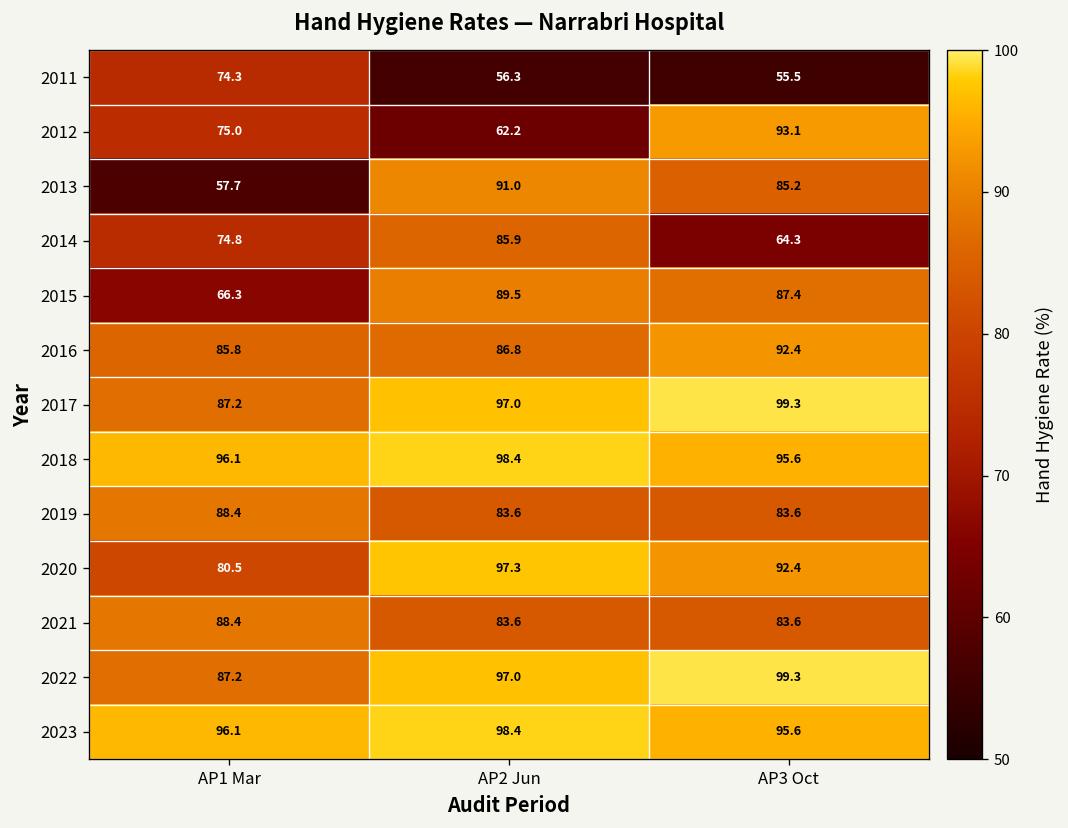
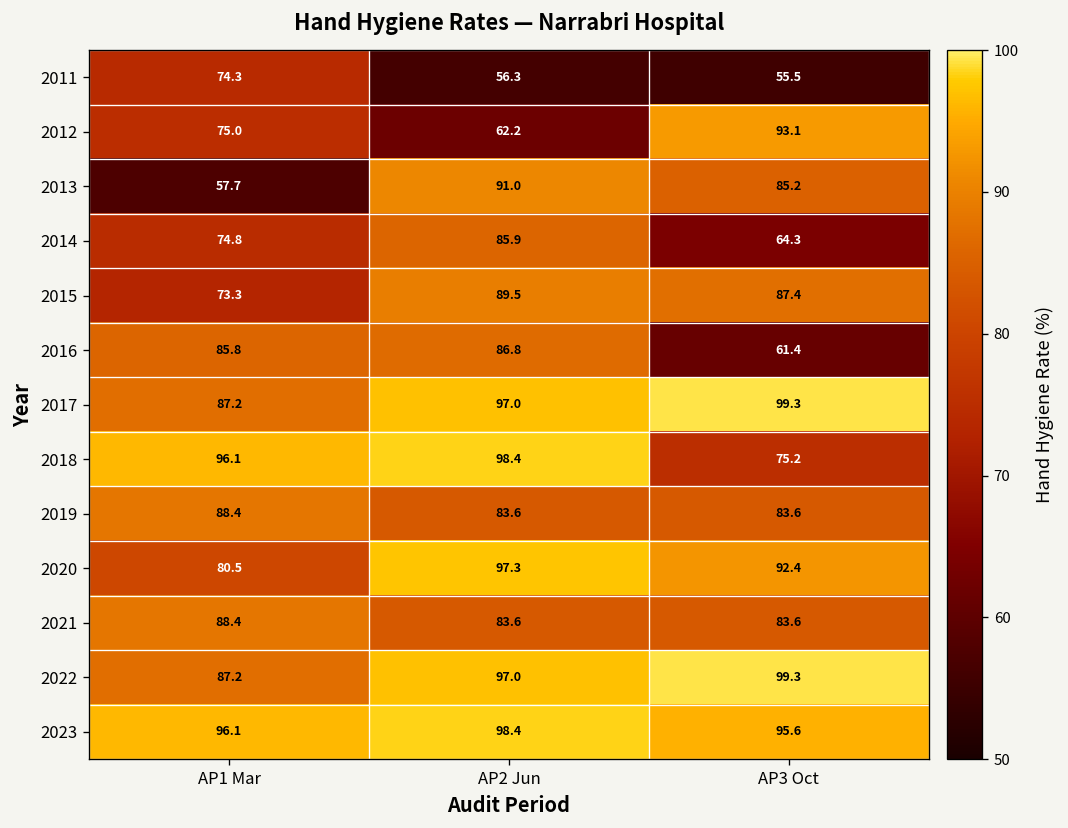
  {
    "2011": {
      "AP1 Mar": 74.3,
      "AP2 Jun": 56.3,
      "AP3 Oct": 55.5
    },
    "2012": {
      "AP1 Mar": 75.0,
      "AP2 Jun": 62.2,
      "AP3 Oct": 93.1
    },
    "2013": {
      "AP1 Mar": 57.7,
      "AP2 Jun": 91.0,
      "AP3 Oct": 85.2
    },
    "2014": {
      "AP1 Mar": 74.8,
      "AP2 Jun": 85.9,
      "AP3 Oct": 64.3
    },
    "2015": {
-     "AP1 Mar": 66.3,
+     "AP1 Mar": 73.3,
      "AP2 Jun": 89.5,
      "AP3 Oct": 87.4
    },
    "2016": {
      "AP1 Mar": 85.8,
      "AP2 Jun": 86.8,
-     "AP3 Oct": 92.4
+     "AP3 Oct": 61.4
    },
    "2017": {
      "AP1 Mar": 87.2,
      "AP2 Jun": 97.0,
      "AP3 Oct": 99.3
    },
    "2018": {
      "AP1 Mar": 96.1,
      "AP2 Jun": 98.4,
-     "AP3 Oct": 95.6
+     "AP3 Oct": 75.2
    },
    "2019": {
      "AP1 Mar": 88.4,
      "AP2 Jun": 83.6,
      "AP3 Oct": 83.6
    },
    "2020": {
      "AP1 Mar": 80.5,
      "AP2 Jun": 97.3,
      "AP3 Oct": 92.4
    },
    "2021": {
      "AP1 Mar": 88.4,
      "AP2 Jun": 83.6,
      "AP3 Oct": 83.6
    },
    "2022": {
      "AP1 Mar": 87.2,
      "AP2 Jun": 97.0,
      "AP3 Oct": 99.3
    },
    "2023": {
      "AP1 Mar": 96.1,
      "AP2 Jun": 98.4,
      "AP3 Oct": 95.6
    }
  }
